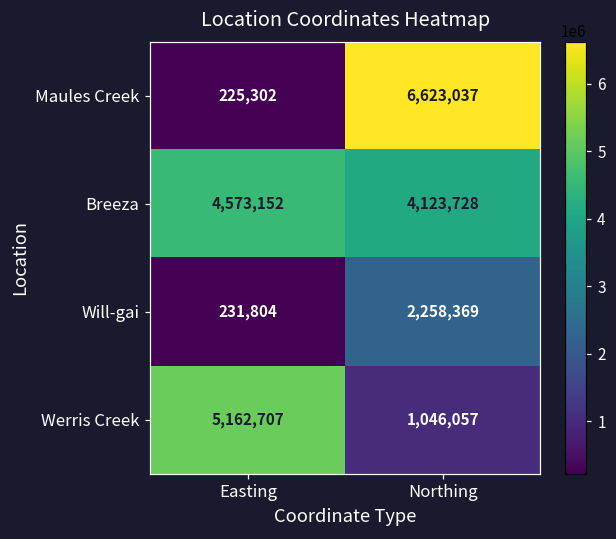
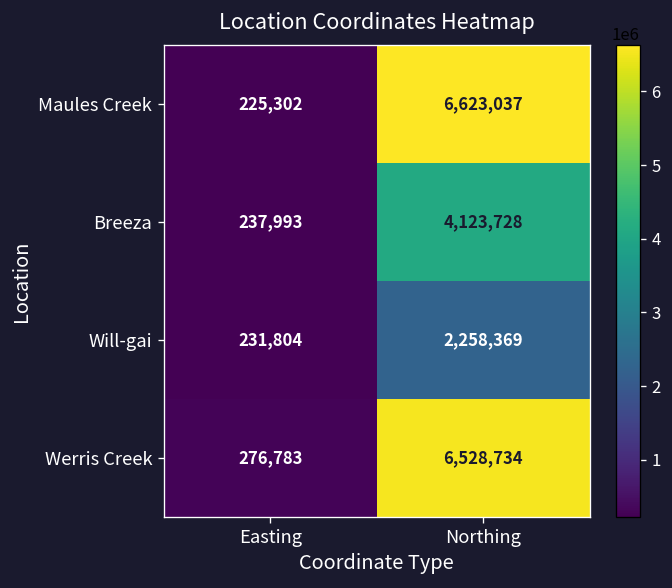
  {
    "Maules Creek": {
      "Easting": "225,302",
      "Northing": "6,623,037"
    },
    "Breeza": {
-     "Easting": "4,573,152",
+     "Easting": "237,993",
      "Northing": "4,123,728"
    },
    "Will-gai": {
      "Easting": "231,804",
      "Northing": "2,258,369"
    },
    "Werris Creek": {
-     "Easting": "5,162,707",
-     "Northing": "1,046,057"
+     "Easting": "276,783",
+     "Northing": "6,528,734"
    }
  }
